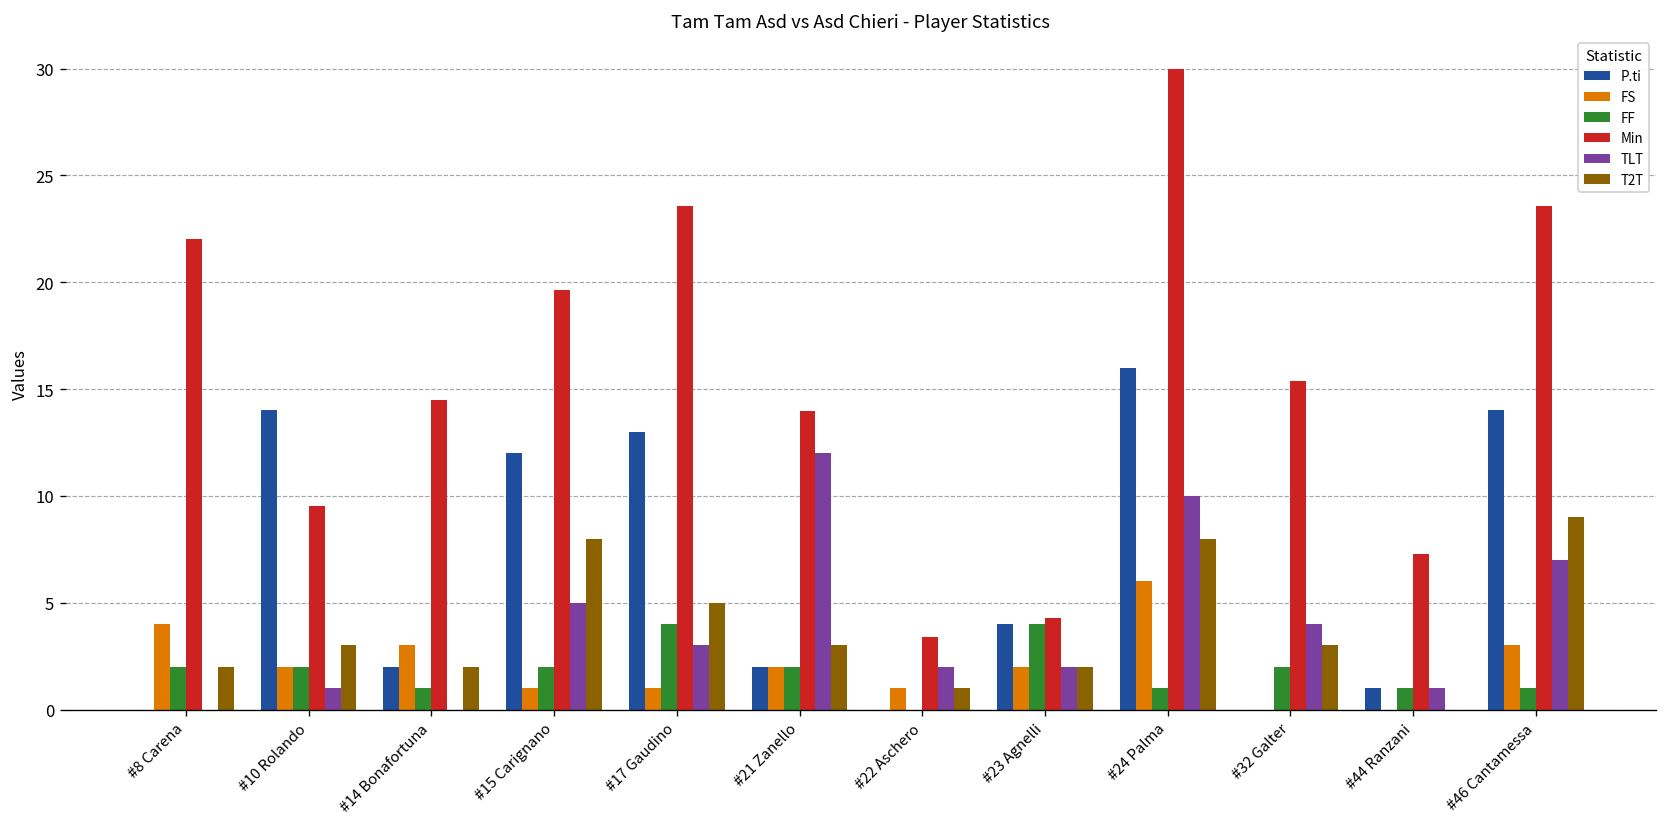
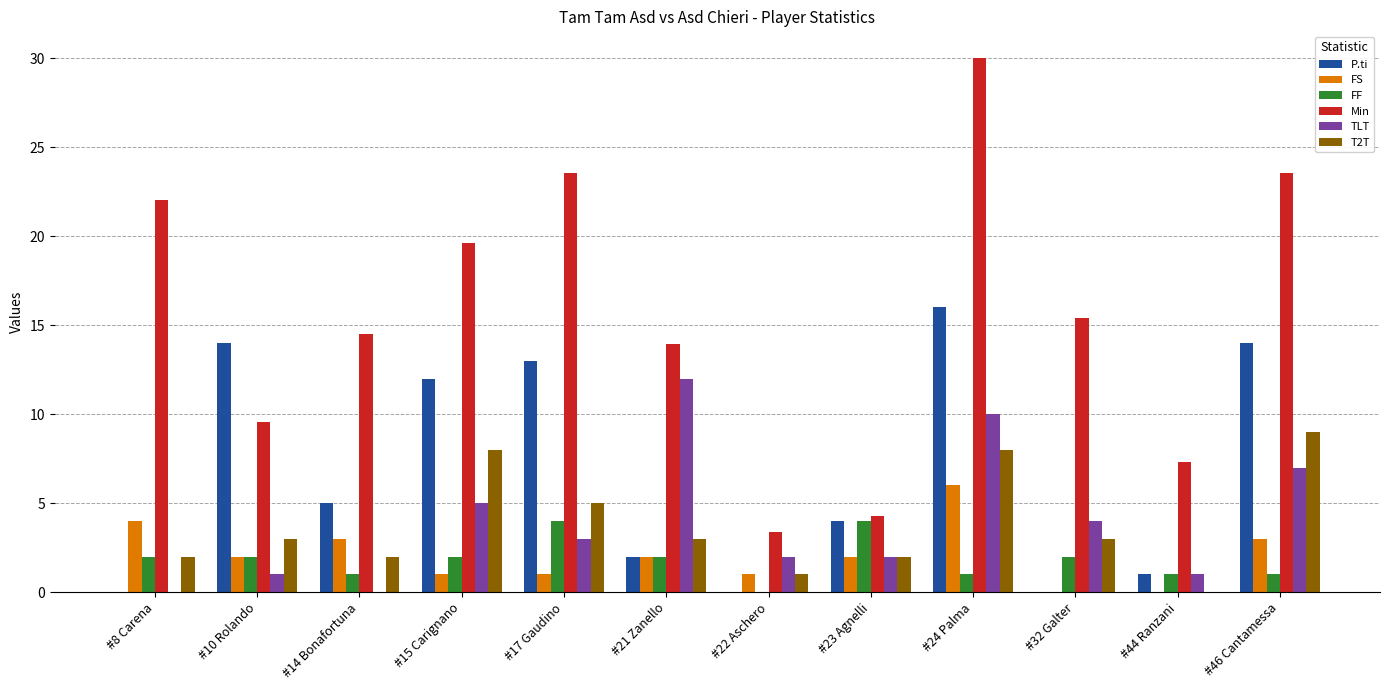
  {
    "P.ti": {
      "#8 Carena": 0,
      "#10 Rolando": 14,
-     "#14 Bonafortuna": 2,
+     "#14 Bonafortuna": 5,
      "#15 Carignano": 12,
      "#17 Gaudino": 13,
      "#21 Zanello": 2,
      "#22 Aschero": 0,
      "#23 Agnelli": 4,
      "#24 Palma": 16,
      "#32 Galter": 0,
      "#44 Ranzani": 1,
      "#46 Cantamessa": 14
    },
    "FS": {
      "#8 Carena": 4,
      "#10 Rolando": 2,
      "#14 Bonafortuna": 3,
      "#15 Carignano": 1,
      "#17 Gaudino": 1,
      "#21 Zanello": 2,
      "#22 Aschero": 1,
      "#23 Agnelli": 2,
      "#24 Palma": 6,
      "#32 Galter": 0,
      "#44 Ranzani": 0,
      "#46 Cantamessa": 3
    },
    "FF": {
      "#8 Carena": 2,
      "#10 Rolando": 2,
      "#14 Bonafortuna": 1,
      "#15 Carignano": 2,
      "#17 Gaudino": 4,
      "#21 Zanello": 2,
      "#22 Aschero": 0,
      "#23 Agnelli": 4,
      "#24 Palma": 1,
      "#32 Galter": 2,
      "#44 Ranzani": 1,
      "#46 Cantamessa": 1
    },
    "Min": {
      "#8 Carena": 22,
      "#10 Rolando": 9.6,
      "#14 Bonafortuna": 14.5,
      "#15 Carignano": 19.6,
      "#17 Gaudino": 23.6,
      "#21 Zanello": 14,
      "#22 Aschero": 3.4,
      "#23 Agnelli": 4.3,
      "#24 Palma": 30,
      "#32 Galter": 15.4,
      "#44 Ranzani": 7.3,
      "#46 Cantamessa": 23.6
    },
    "TLT": {
      "#8 Carena": 0,
      "#10 Rolando": 1,
      "#14 Bonafortuna": 0,
      "#15 Carignano": 5,
      "#17 Gaudino": 3,
      "#21 Zanello": 12,
      "#22 Aschero": 2,
      "#23 Agnelli": 2,
      "#24 Palma": 10,
      "#32 Galter": 4,
      "#44 Ranzani": 1,
      "#46 Cantamessa": 7
    },
    "T2T": {
      "#8 Carena": 2,
      "#10 Rolando": 3,
      "#14 Bonafortuna": 2,
      "#15 Carignano": 8,
      "#17 Gaudino": 5,
      "#21 Zanello": 3,
      "#22 Aschero": 1,
      "#23 Agnelli": 2,
      "#24 Palma": 8,
      "#32 Galter": 3,
      "#44 Ranzani": 0,
      "#46 Cantamessa": 9
    }
  }
